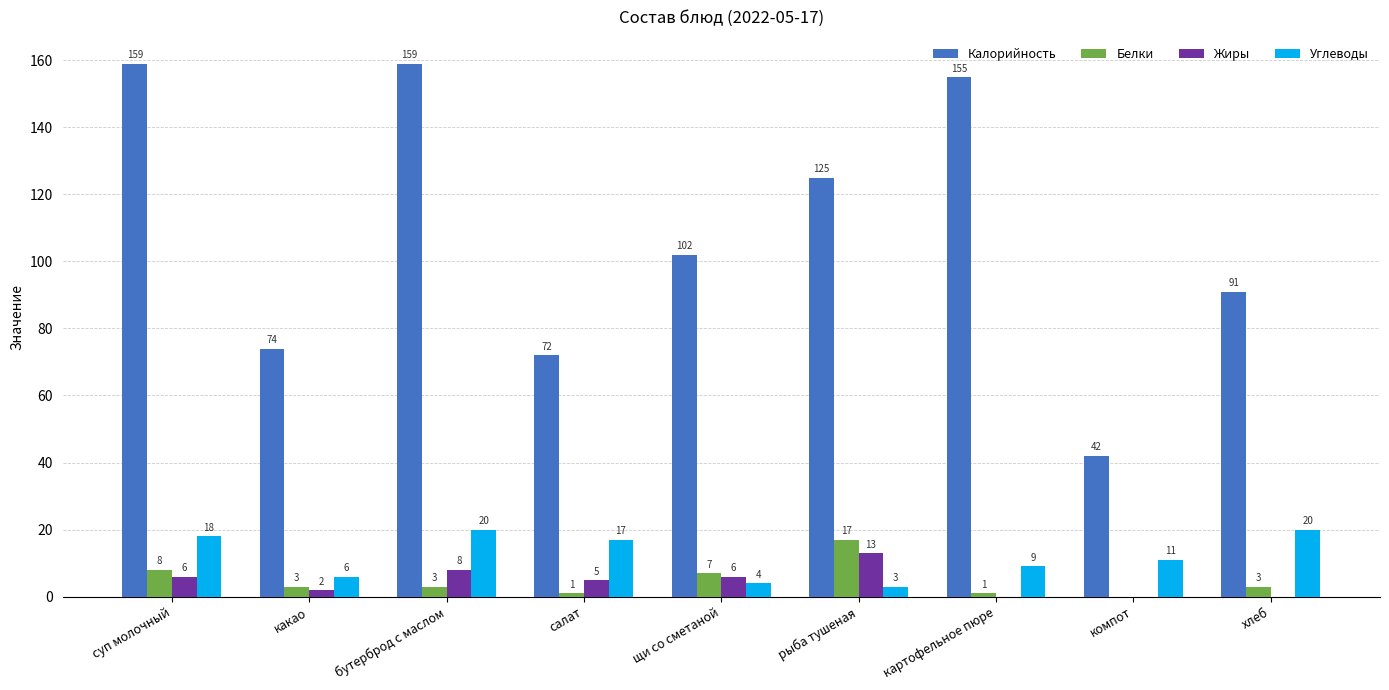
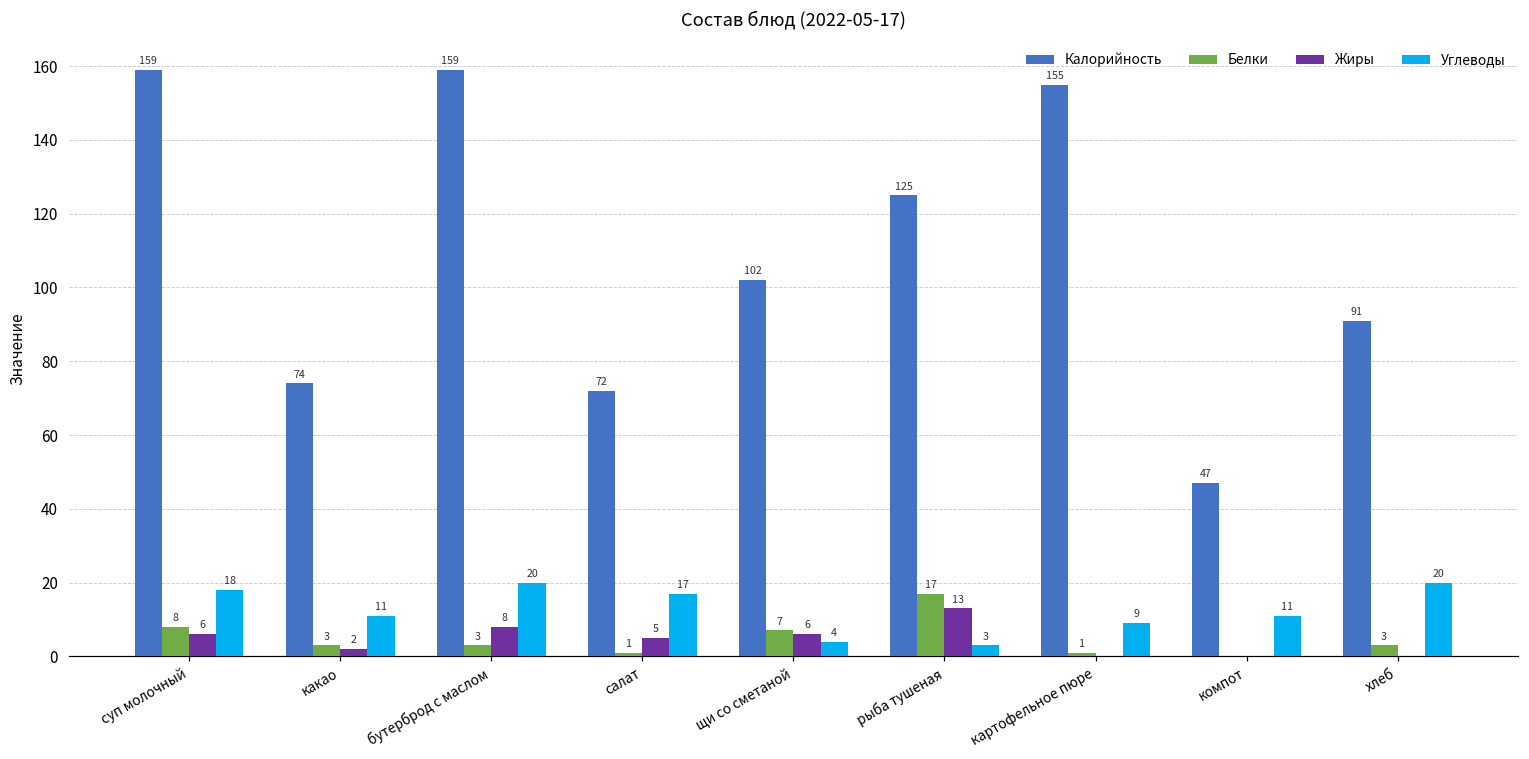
  {
    "Калорийность": {
      "суп молочный": 159,
      "какао": 74,
      "бутерброд с маслом": 159,
      "салат": 72,
      "щи со сметаной": 102,
      "рыба тушеная": 125,
      "картофельное пюре": 155,
-     "компот": 42,
+     "компот": 47,
      "хлеб": 91
    },
    "Белки": {
      "суп молочный": 8,
      "какао": 3,
      "бутерброд с маслом": 3,
      "салат": 1,
      "щи со сметаной": 7,
      "рыба тушеная": 17,
      "картофельное пюре": 1,
      "хлеб": 3
    },
    "Жиры": {
      "суп молочный": 6,
      "какао": 2,
      "бутерброд с маслом": 8,
      "салат": 5,
      "щи со сметаной": 6,
      "рыба тушеная": 13
    },
    "Углеводы": {
      "суп молочный": 18,
-     "какао": 6,
+     "какао": 11,
      "бутерброд с маслом": 20,
      "салат": 17,
      "щи со сметаной": 4,
      "рыба тушеная": 3,
      "картофельное пюре": 9,
      "компот": 11,
      "хлеб": 20
    }
  }
